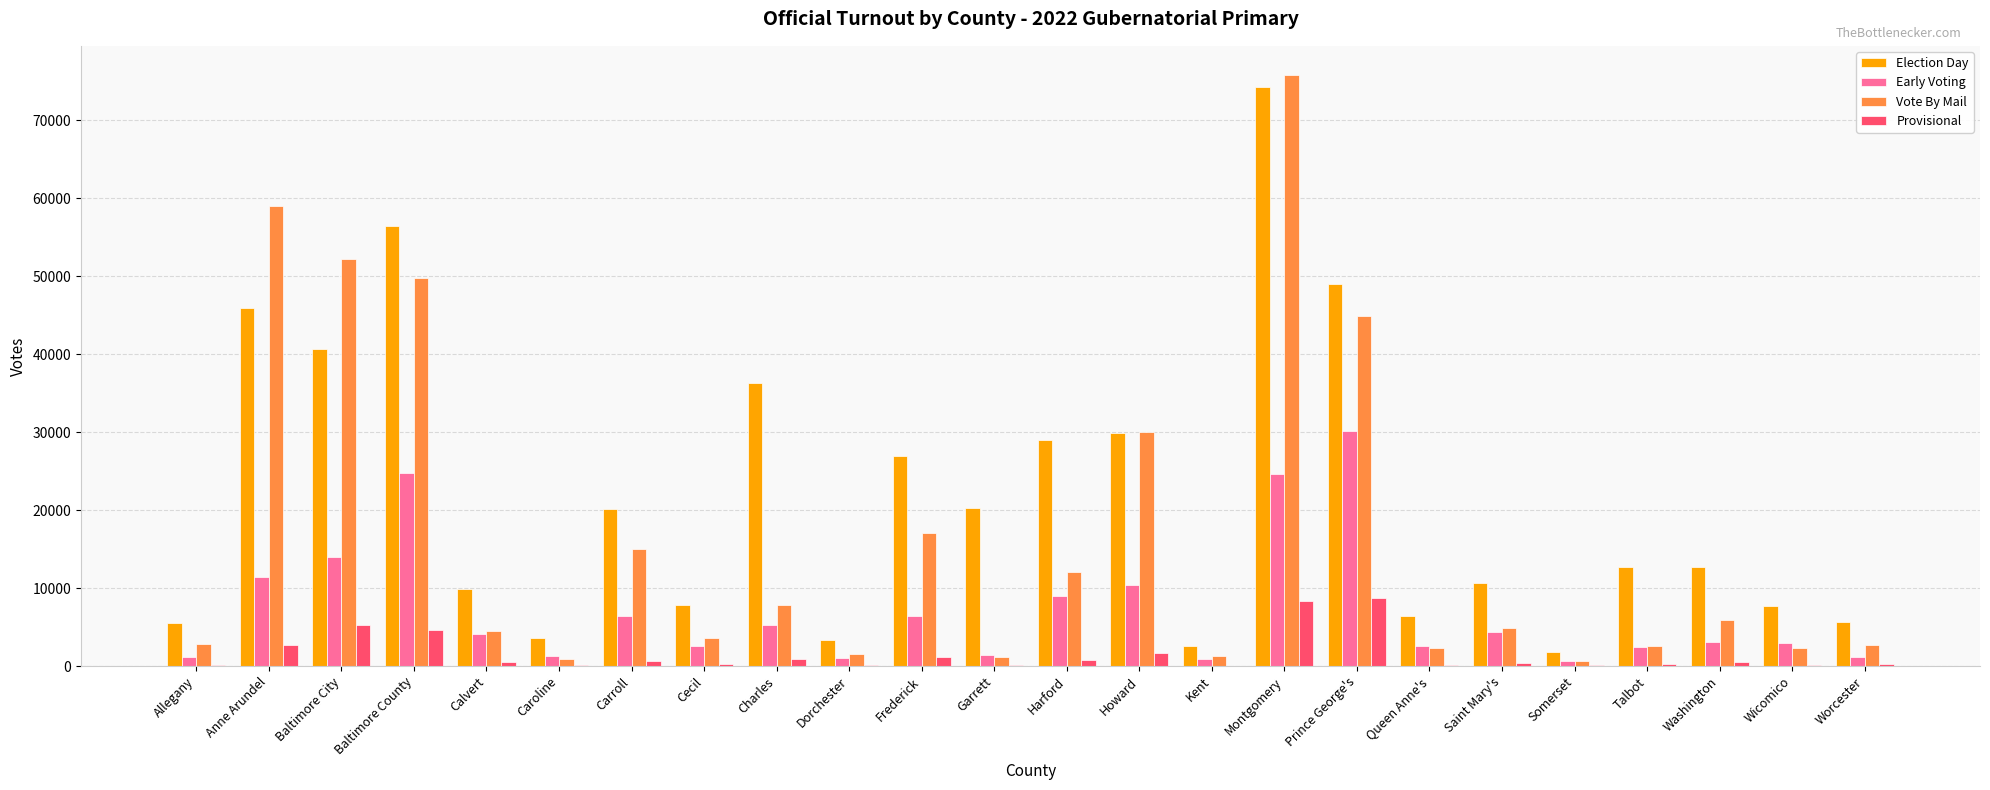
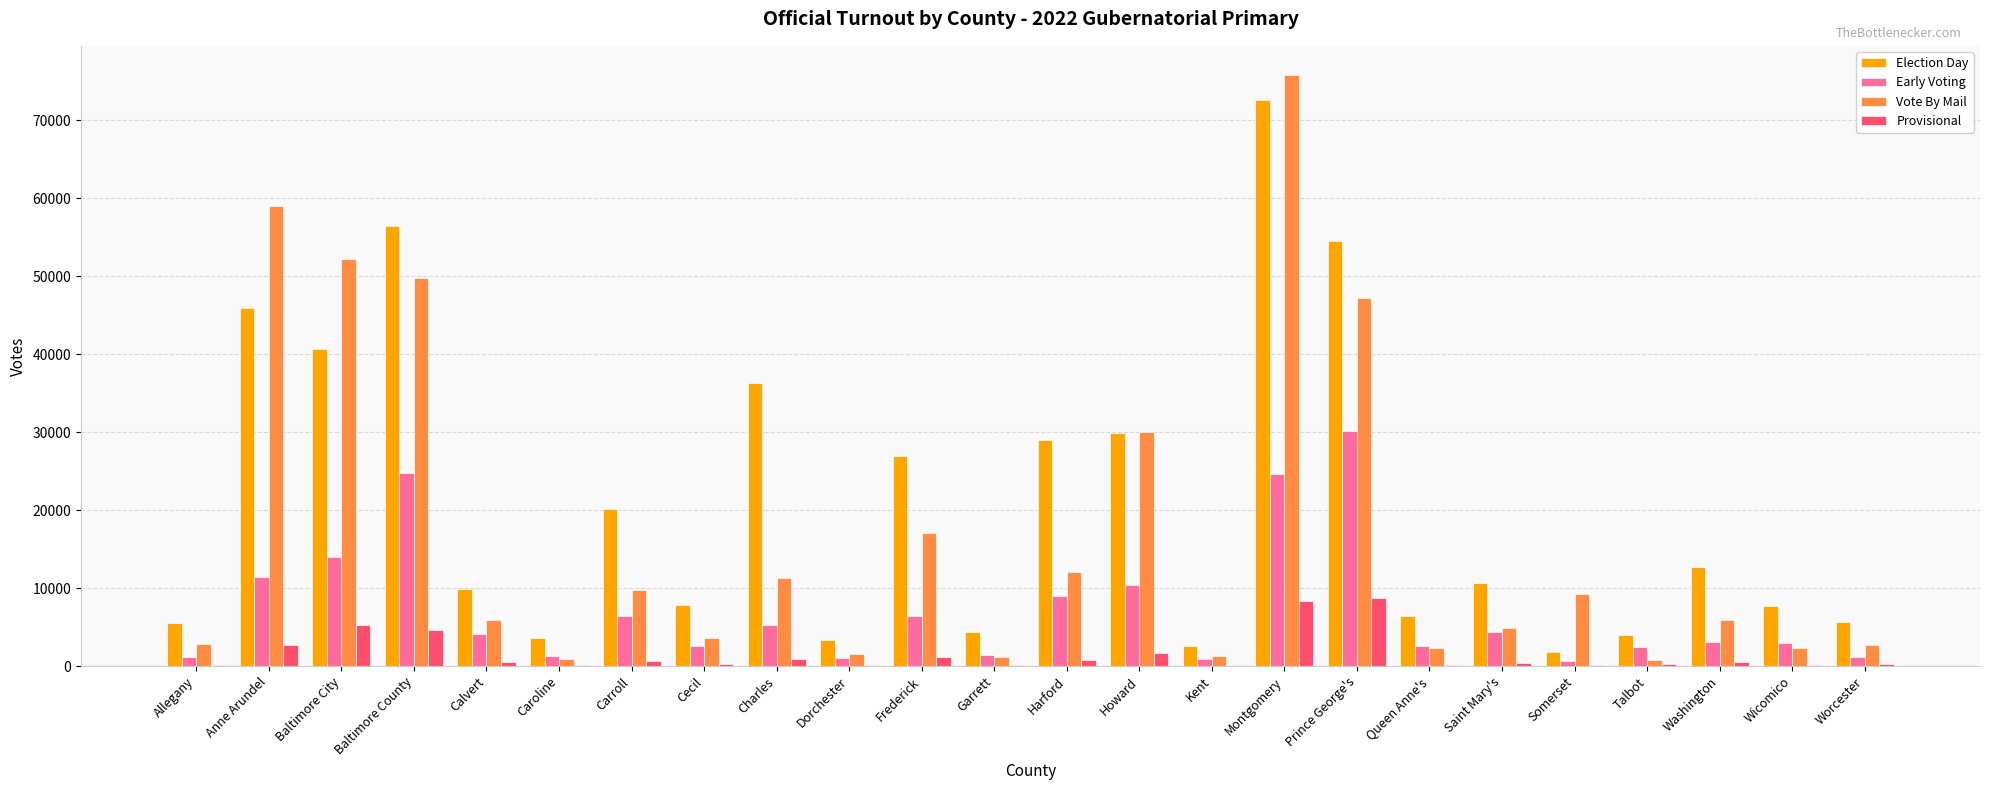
  {
    "Election Day": {
      "Allegany": 6000,
      "Anne Arundel": 46000,
      "Baltimore City": 41000,
      "Baltimore County": 56000,
      "Calvert": 10000,
      "Caroline": 4000,
      "Carroll": 20000,
      "Cecil": 8000,
      "Charles": 36000,
      "Dorchester": 3000,
      "Frederick": 27000,
-     "Garrett": 20000,
+     "Garrett": 4000,
      "Harford": 29000,
      "Howard": 30000,
      "Kent": 3000,
-     "Montgomery": 74000,
-     "Prince George's": 49000,
+     "Montgomery": 73000,
+     "Prince George's": 55000,
      "Queen Anne's": 6000,
      "Saint Mary's": 11000,
      "Somerset": 2000,
-     "Talbot": 13000,
+     "Talbot": 4000,
      "Washington": 13000,
      "Wicomico": 8000,
      "Worcester": 6000
    },
    "Vote By Mail": {
      "Allegany": 3000,
      "Anne Arundel": 59000,
      "Baltimore City": 52000,
      "Baltimore County": 50000,
-     "Calvert": 5000,
+     "Calvert": 6000,
      "Caroline": 1000,
-     "Carroll": 15000,
+     "Carroll": 10000,
      "Cecil": 4000,
-     "Charles": 8000,
+     "Charles": 11000,
      "Dorchester": 2000,
      "Frederick": 17000,
      "Garrett": 1000,
      "Harford": 12000,
      "Howard": 30000,
      "Kent": 1000,
      "Montgomery": 76000,
-     "Prince George's": 45000,
+     "Prince George's": 47000,
      "Queen Anne's": 2000,
      "Saint Mary's": 5000,
-     "Somerset": 1000,
-     "Talbot": 3000,
+     "Somerset": 9000,
+     "Talbot": 1000,
      "Washington": 6000,
      "Wicomico": 2000,
      "Worcester": 3000
    }
  }
